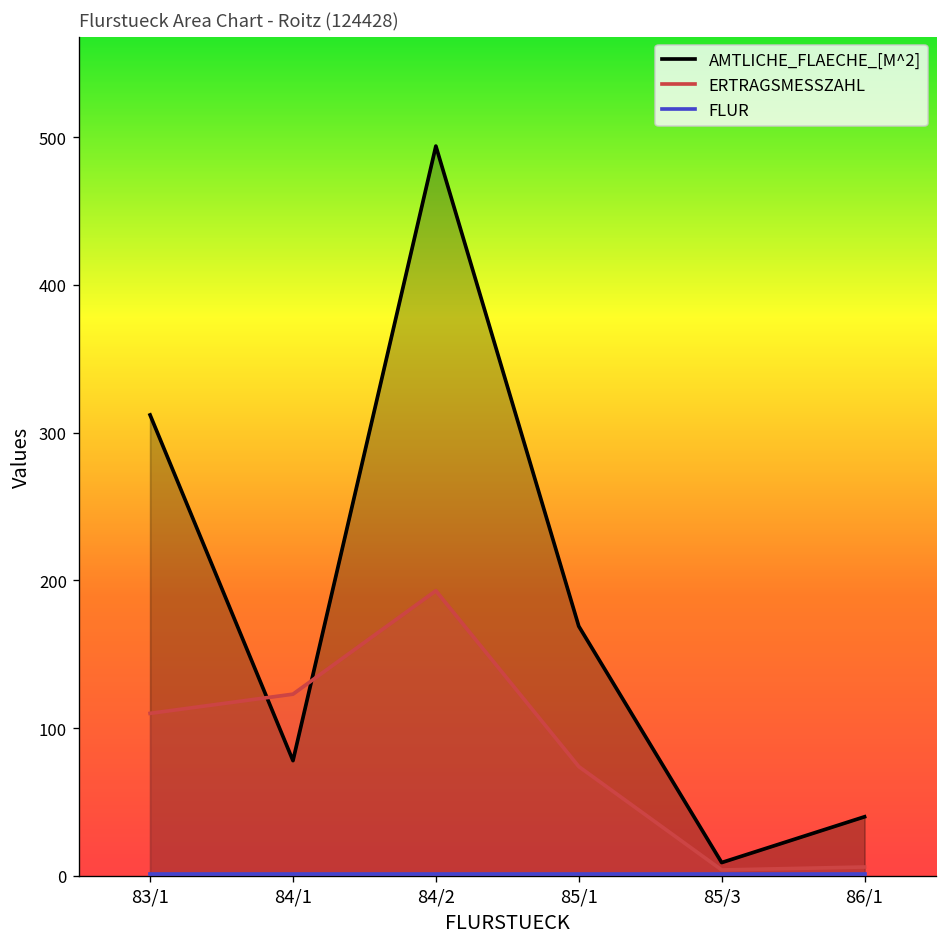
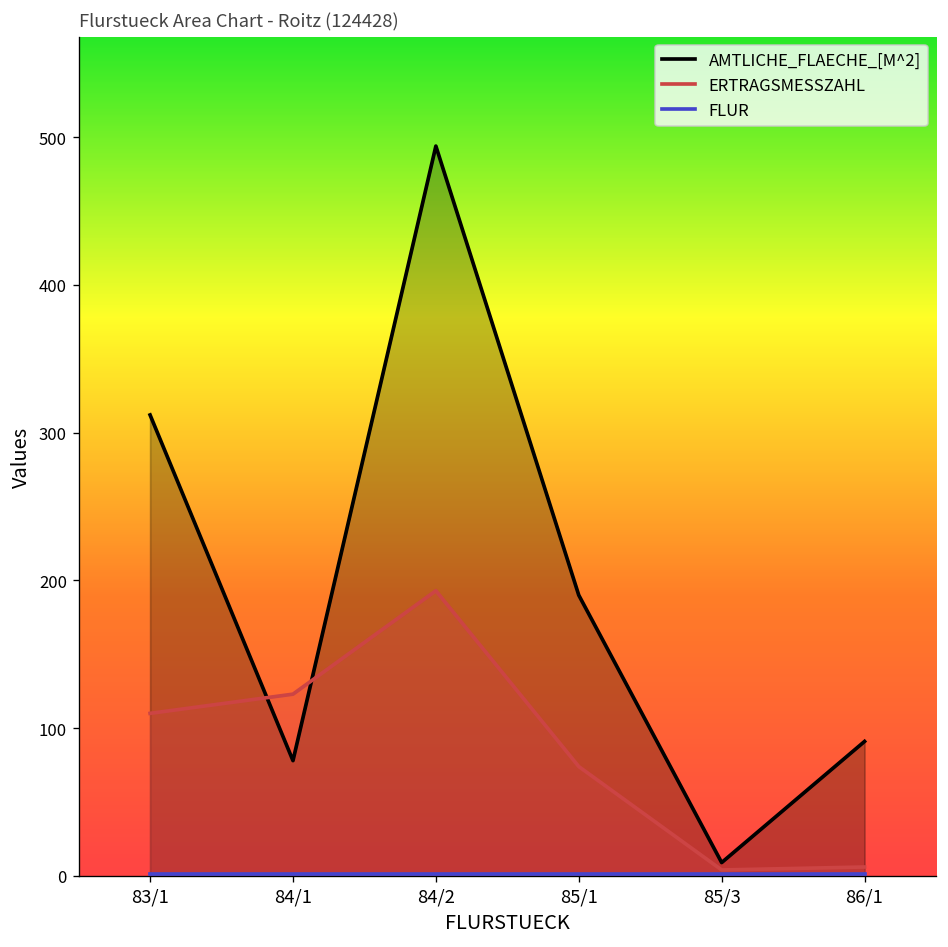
  {
    "AMTLICHE_FLAECHE_[M^2]": {
      "83/1": 312,
      "84/1": 78,
      "84/2": 494,
-     "85/1": 169,
+     "85/1": 190,
      "85/3": 9,
-     "86/1": 40
+     "86/1": 91
    },
    "ERTRAGSMESSZAHL": {
      "83/1": 110,
      "84/1": 123,
      "84/2": 193,
      "85/1": 74,
      "85/3": 4,
      "86/1": 6
    },
    "FLUR": {
      "83/1": 1,
      "84/1": 1,
      "84/2": 1,
      "85/1": 1,
      "85/3": 1,
      "86/1": 1
    }
  }
